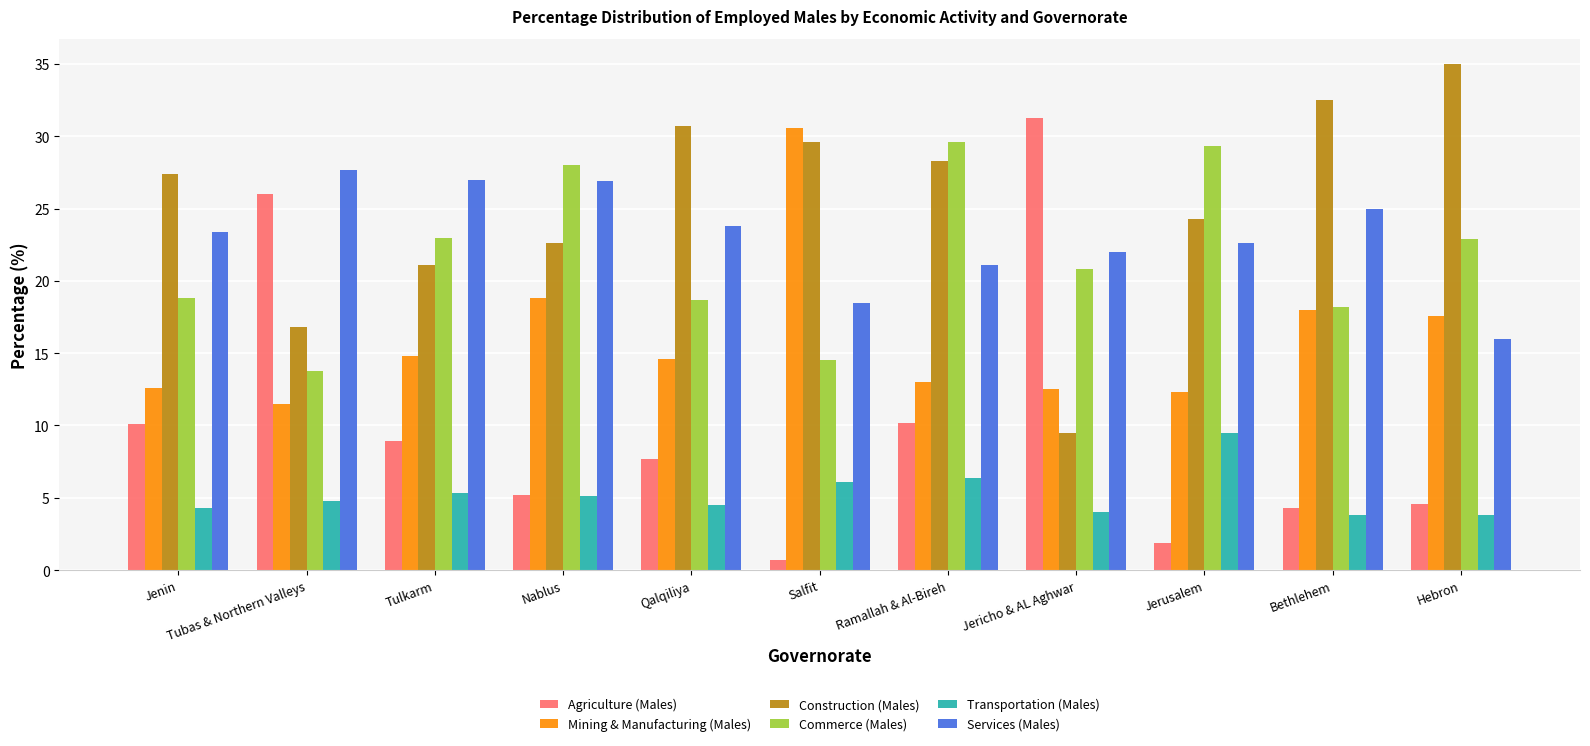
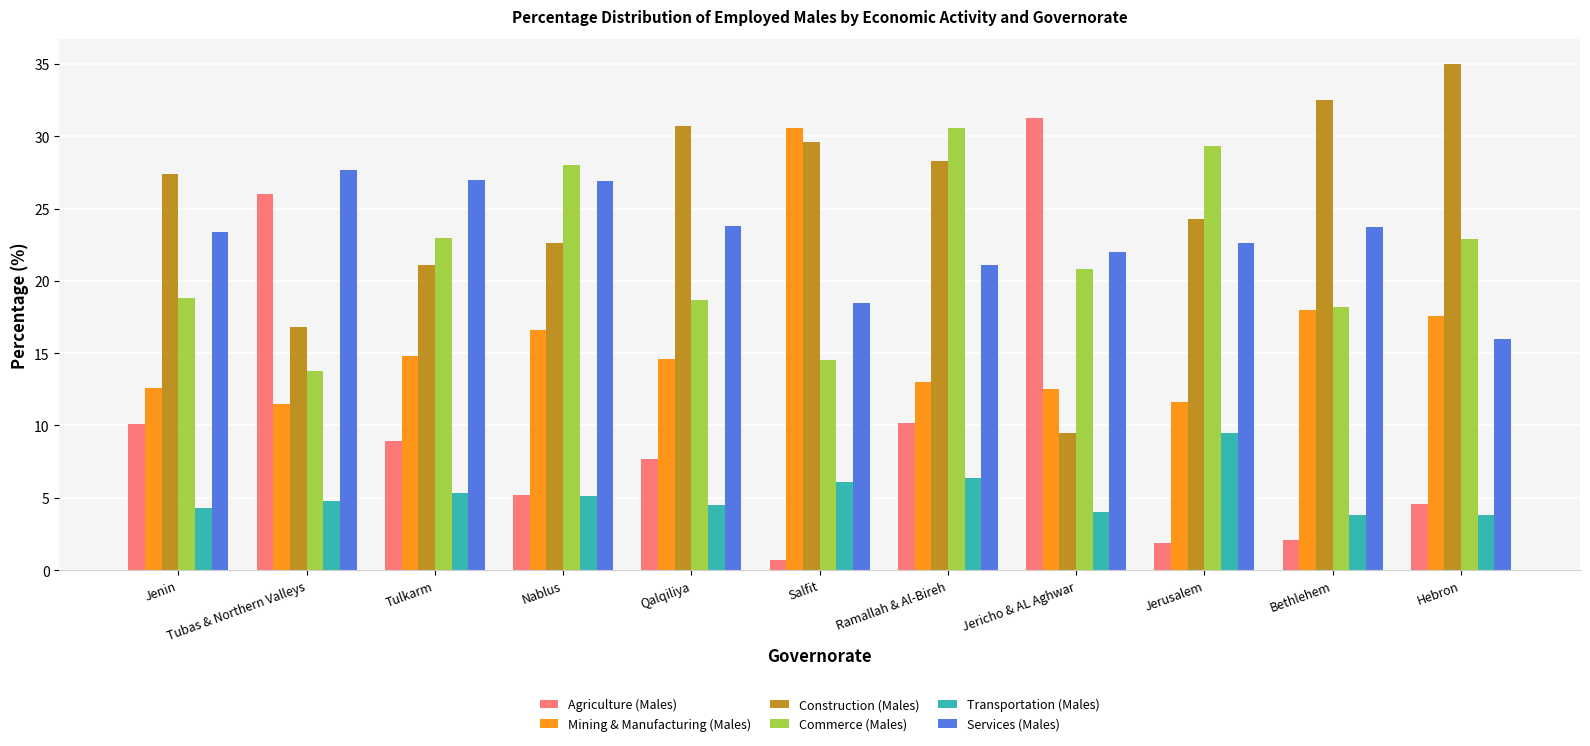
  {
    "Agriculture (Males)": {
      "Jenin": 10.1,
      "Tubas & Northern Valleys": 26.0,
      "Tulkarm": 8.9,
      "Nablus": 5.2,
      "Qalqiliya": 7.7,
      "Salfit": 0.7,
      "Ramallah & Al-Bireh": 10.2,
      "Jericho & AL Aghwar": 31.3,
      "Jerusalem": 1.9,
-     "Bethlehem": 4.3,
+     "Bethlehem": 2.1,
      "Hebron": 4.6
    },
    "Mining & Manufacturing (Males)": {
      "Jenin": 12.6,
      "Tubas & Northern Valleys": 11.5,
      "Tulkarm": 14.8,
-     "Nablus": 18.8,
+     "Nablus": 16.6,
      "Qalqiliya": 14.6,
      "Salfit": 30.6,
      "Ramallah & Al-Bireh": 13.0,
      "Jericho & AL Aghwar": 12.5,
-     "Jerusalem": 12.3,
+     "Jerusalem": 11.6,
      "Bethlehem": 18.0,
      "Hebron": 17.6
    },
    "Construction (Males)": {
      "Jenin": 27.4,
      "Tubas & Northern Valleys": 16.8,
      "Tulkarm": 21.1,
      "Nablus": 22.6,
      "Qalqiliya": 30.7,
      "Salfit": 29.6,
      "Ramallah & Al-Bireh": 28.3,
      "Jericho & AL Aghwar": 9.5,
      "Jerusalem": 24.3,
      "Bethlehem": 32.5,
      "Hebron": 35.0
    },
    "Commerce (Males)": {
      "Jenin": 18.8,
      "Tubas & Northern Valleys": 13.8,
      "Tulkarm": 23.0,
      "Nablus": 28.0,
      "Qalqiliya": 18.7,
      "Salfit": 14.5,
-     "Ramallah & Al-Bireh": 29.6,
+     "Ramallah & Al-Bireh": 30.6,
      "Jericho & AL Aghwar": 20.8,
      "Jerusalem": 29.3,
      "Bethlehem": 18.2,
      "Hebron": 22.9
    },
    "Transportation (Males)": {
      "Jenin": 4.3,
      "Tubas & Northern Valleys": 4.8,
      "Tulkarm": 5.3,
      "Nablus": 5.1,
      "Qalqiliya": 4.5,
      "Salfit": 6.1,
      "Ramallah & Al-Bireh": 6.4,
      "Jericho & AL Aghwar": 4.0,
      "Jerusalem": 9.5,
      "Bethlehem": 3.8,
      "Hebron": 3.8
    },
    "Services (Males)": {
      "Jenin": 23.4,
      "Tubas & Northern Valleys": 27.7,
      "Tulkarm": 27.0,
      "Nablus": 26.9,
      "Qalqiliya": 23.8,
      "Salfit": 18.5,
      "Ramallah & Al-Bireh": 21.1,
      "Jericho & AL Aghwar": 22.0,
      "Jerusalem": 22.6,
-     "Bethlehem": 25.0,
+     "Bethlehem": 23.7,
      "Hebron": 16.0
    }
  }
